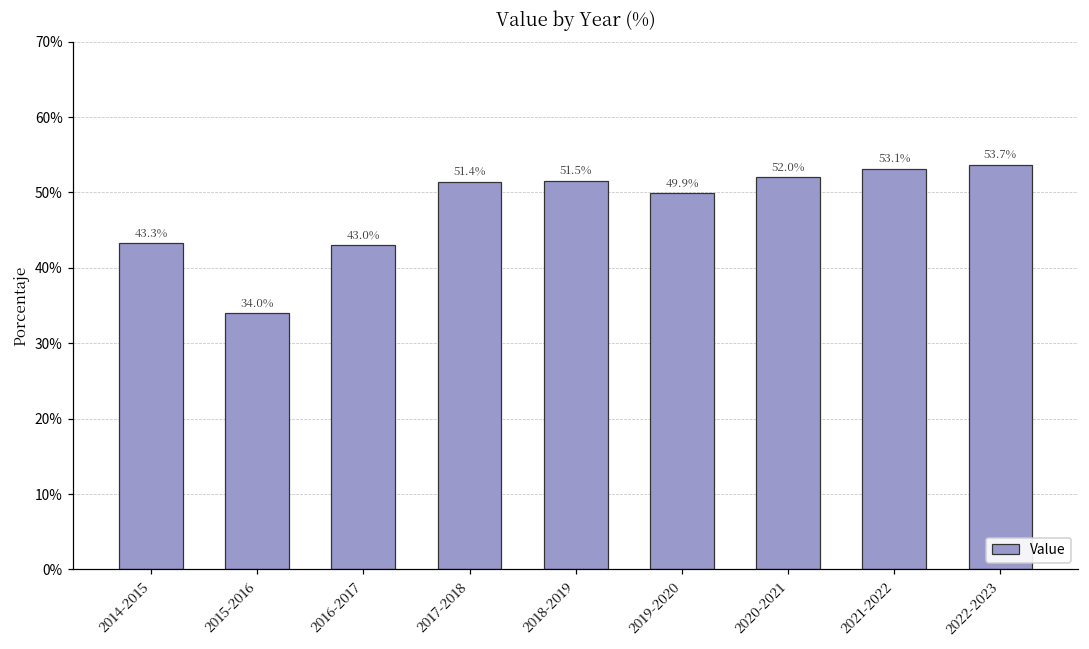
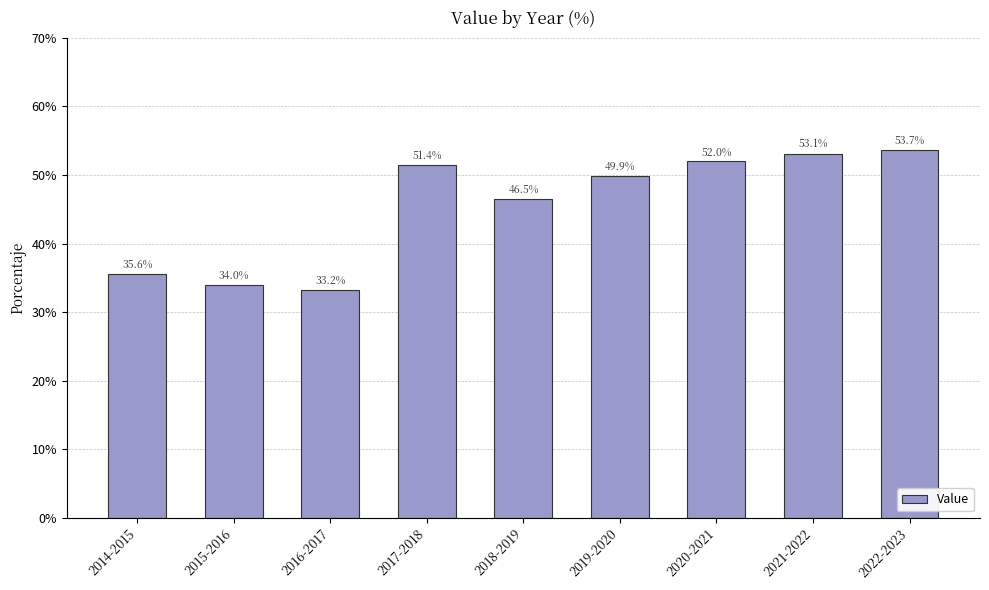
  {
-   "2014-2015": "43.3%",
+   "2014-2015": "35.6%",
    "2015-2016": "34.0%",
-   "2016-2017": "43.0%",
+   "2016-2017": "33.2%",
    "2017-2018": "51.4%",
-   "2018-2019": "51.5%",
+   "2018-2019": "46.5%",
    "2019-2020": "49.9%",
    "2020-2021": "52.0%",
    "2021-2022": "53.1%",
    "2022-2023": "53.7%"
  }
